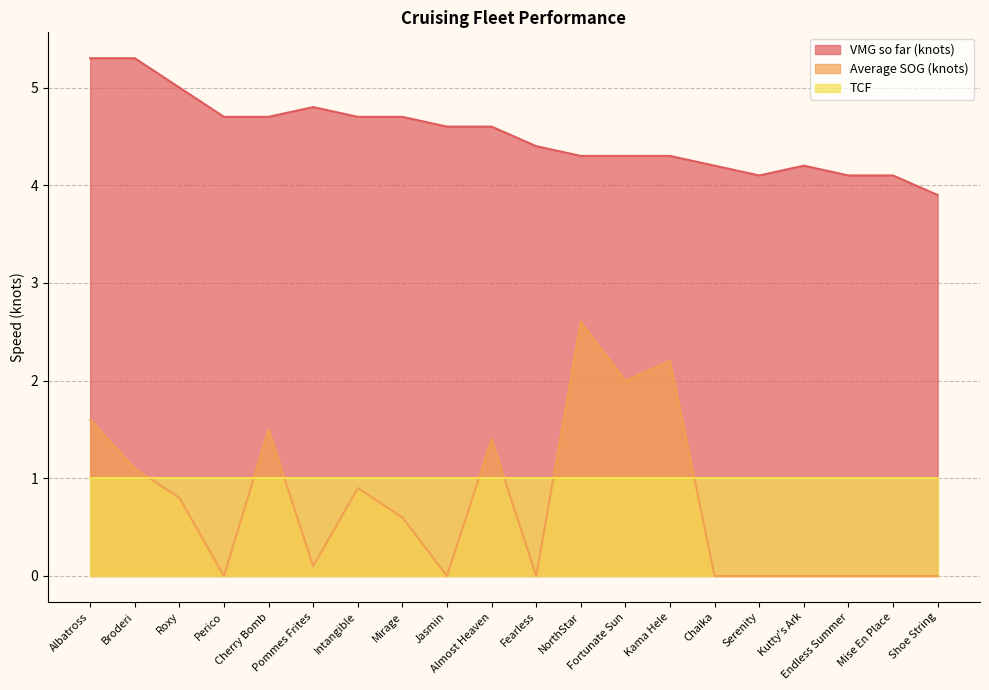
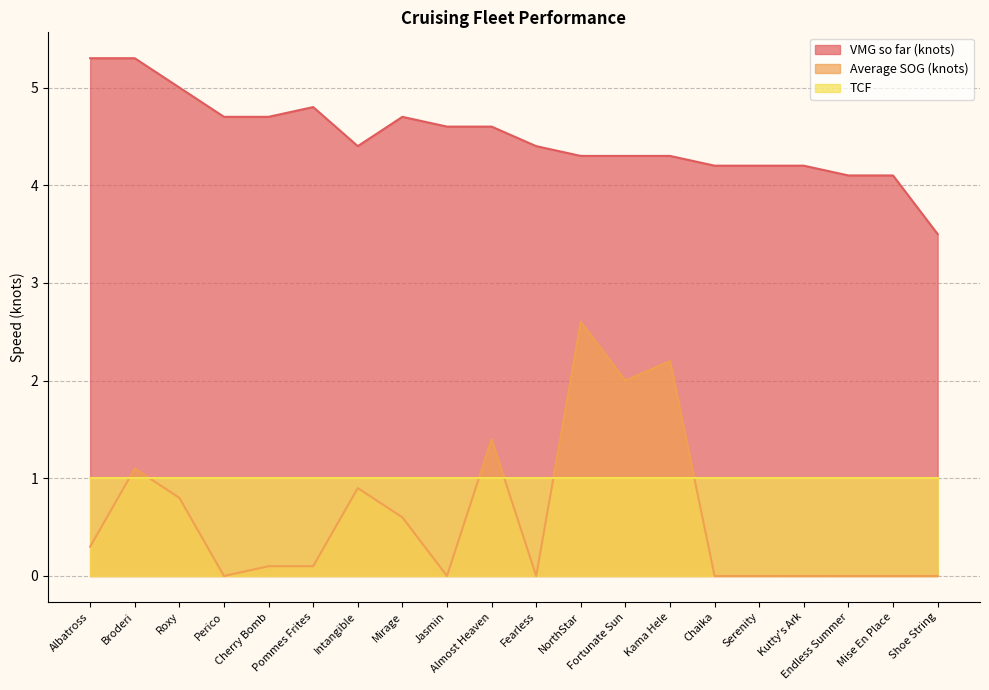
  {
    "VMG so far (knots)": {
      "Albatross": 5.3,
      "Broderi": 5.3,
      "Roxy": 5.0,
      "Perico": 4.7,
      "Cherry Bomb": 4.7,
      "Pommes Frites": 4.8,
-     "Intangible": 4.7,
+     "Intangible": 4.4,
      "Mirage": 4.7,
      "Jasmin": 4.6,
      "Almost Heaven": 4.6,
      "Fearless": 4.4,
      "NorthStar": 4.3,
      "Fortunate Sun": 4.3,
      "Kama Hele": 4.3,
      "Chaika": 4.2,
-     "Serenity": 4.1,
+     "Serenity": 4.2,
      "Kutty's Ark": 4.2,
      "Endless Summer": 4.1,
      "Mise En Place": 4.1,
-     "Shoe String": 3.9
+     "Shoe String": 3.5
    },
    "Average SOG (knots)": {
-     "Albatross": 1.6,
+     "Albatross": 0.3,
      "Broderi": 1.1,
      "Roxy": 0.8,
      "Perico": 0.0,
-     "Cherry Bomb": 1.5,
+     "Cherry Bomb": 0.1,
      "Pommes Frites": 0.1,
      "Intangible": 0.9,
      "Mirage": 0.6,
      "Jasmin": 0.0,
      "Almost Heaven": 1.4,
      "Fearless": 0.0,
      "NorthStar": 2.6,
      "Fortunate Sun": 2.0,
      "Kama Hele": 2.2,
      "Chaika": 0.0,
      "Serenity": 0.0,
      "Kutty's Ark": 0.0,
      "Endless Summer": 0.0,
      "Mise En Place": 0.0,
      "Shoe String": 0.0
    },
    "TCF": {
      "Albatross": 1.0,
      "Broderi": 1.0,
      "Roxy": 1.0,
      "Perico": 1.0,
      "Cherry Bomb": 1.0,
      "Pommes Frites": 1.0,
      "Intangible": 1.0,
      "Mirage": 1.0,
      "Jasmin": 1.0,
      "Almost Heaven": 1.0,
      "Fearless": 1.0,
      "NorthStar": 1.0,
      "Fortunate Sun": 1.0,
      "Kama Hele": 1.0,
      "Chaika": 1.0,
      "Serenity": 1.0,
      "Kutty's Ark": 1.0,
      "Endless Summer": 1.0,
      "Mise En Place": 1.0,
      "Shoe String": 1.0
    }
  }
